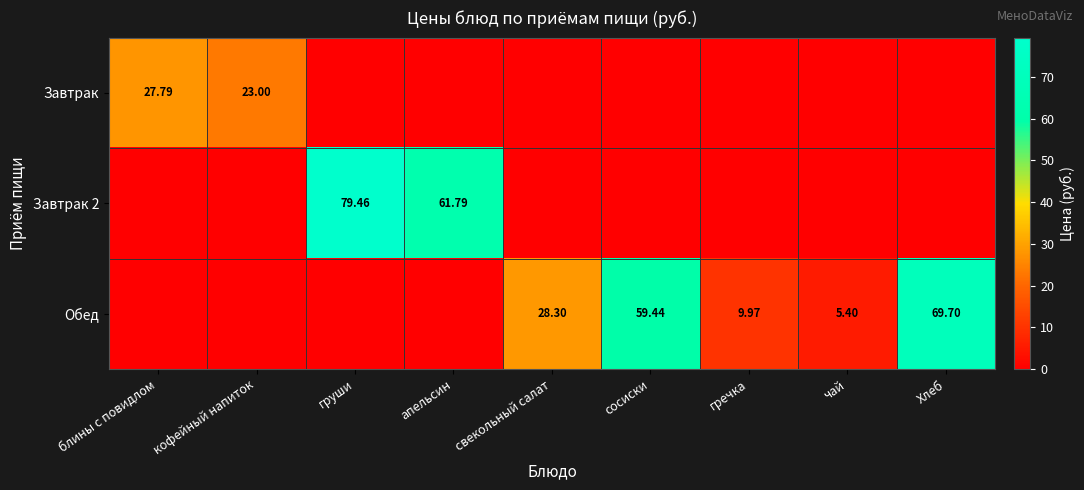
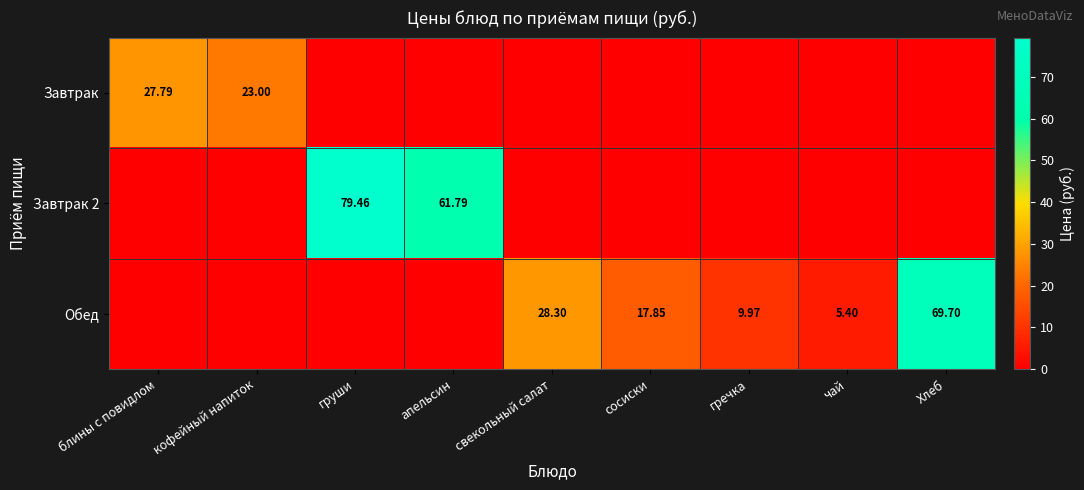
  {
    "Завтрак": {
      "блины с повидлом": 27.79,
      "кофейный напиток": 23.00
    },
    "Завтрак 2": {
      "груши": 79.46,
      "апельсин": 61.79
    },
    "Обед": {
      "свекольный салат": 28.30,
-     "сосиски": 59.44,
+     "сосиски": 17.85,
      "гречка": 9.97,
      "чай": 5.40,
      "Хлеб": 69.70
    }
  }
